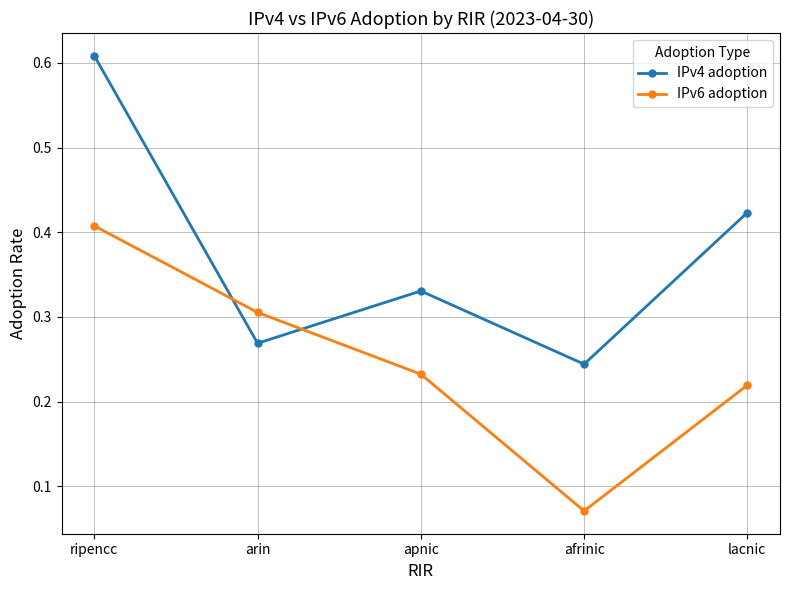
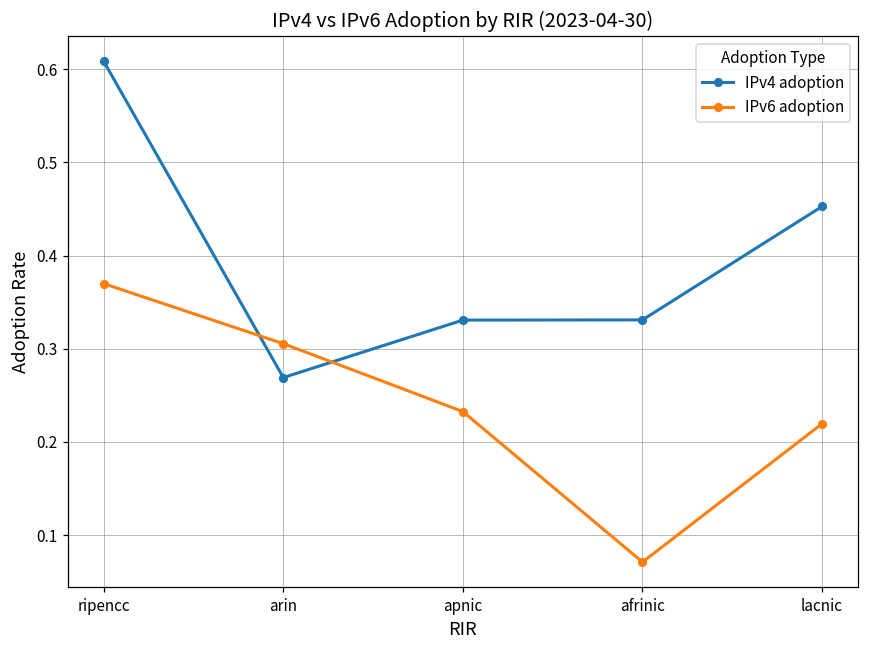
  {
    "IPv4 adoption": {
      "ripencc": 0.61,
      "arin": 0.27,
      "apnic": 0.33,
-     "afrinic": 0.24,
-     "lacnic": 0.42
+     "afrinic": 0.33,
+     "lacnic": 0.45
    },
    "IPv6 adoption": {
-     "ripencc": 0.41,
+     "ripencc": 0.37,
      "arin": 0.31,
      "apnic": 0.23,
      "afrinic": 0.07,
      "lacnic": 0.22
    }
  }
